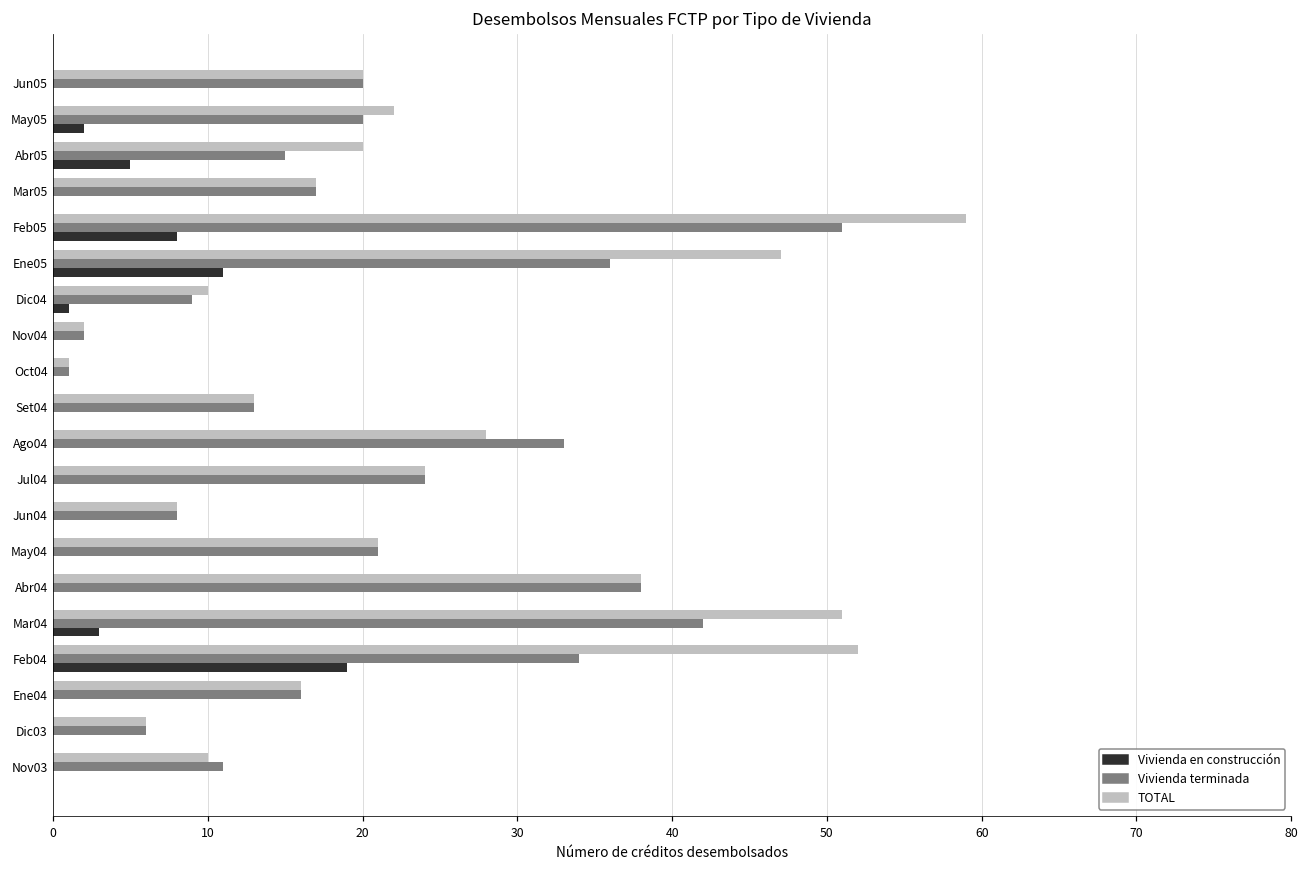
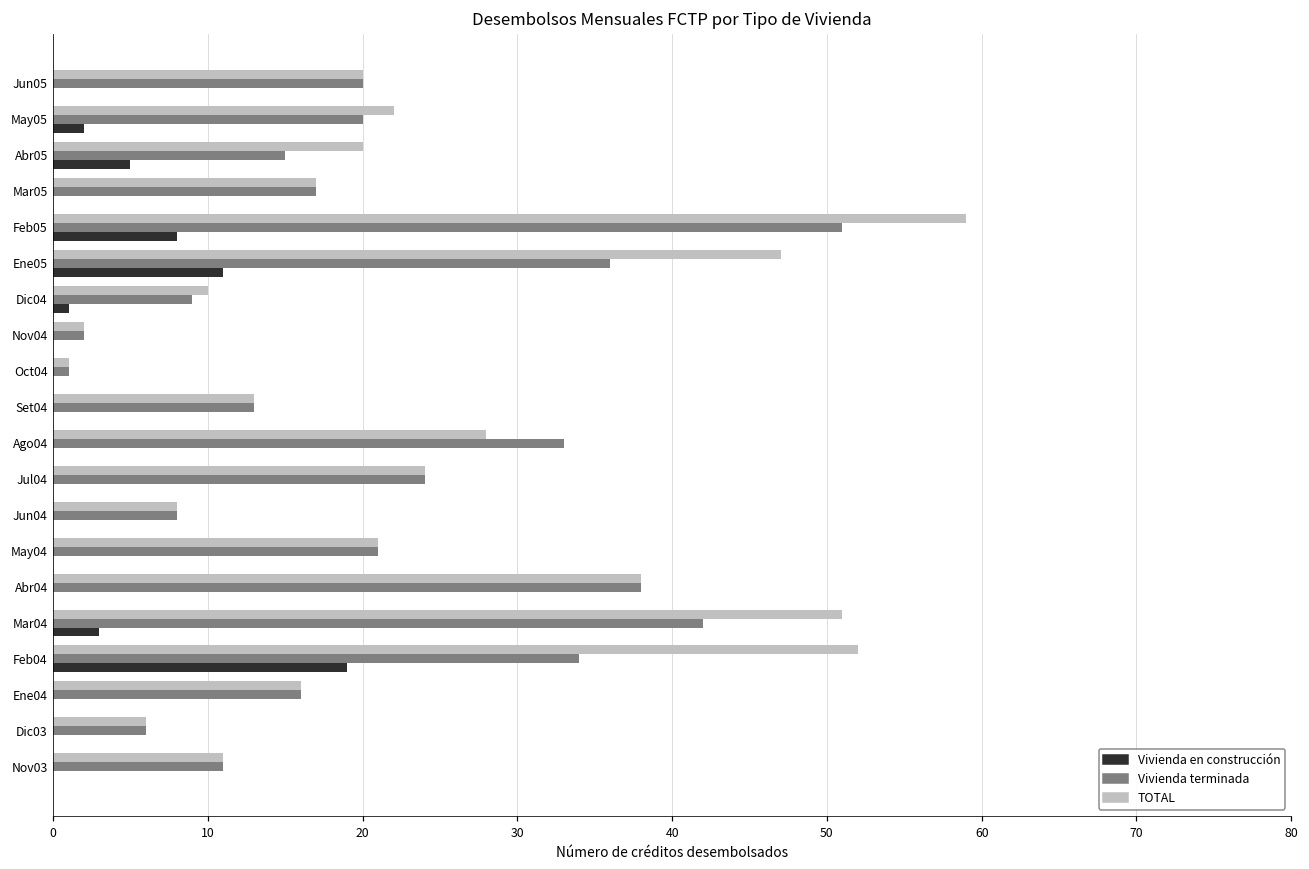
  {
    "Vivienda en construcción": {
      "Jun05": 0,
      "May05": 2,
      "Abr05": 5,
      "Mar05": 0,
      "Feb05": 8,
      "Ene05": 11,
      "Dic04": 1,
      "Nov04": 0,
      "Oct04": 0,
      "Set04": 0,
      "Ago04": 0,
      "Jul04": 0,
      "Jun04": 0,
      "May04": 0,
      "Abr04": 0,
      "Mar04": 3,
      "Feb04": 19,
      "Ene04": 0,
      "Dic03": 0,
      "Nov03": 0
    },
    "Vivienda terminada": {
      "Jun05": 20,
      "May05": 20,
      "Abr05": 15,
      "Mar05": 17,
      "Feb05": 51,
      "Ene05": 36,
      "Dic04": 9,
      "Nov04": 2,
      "Oct04": 1,
      "Set04": 13,
      "Ago04": 33,
      "Jul04": 24,
      "Jun04": 8,
      "May04": 21,
      "Abr04": 38,
      "Mar04": 42,
      "Feb04": 34,
      "Ene04": 16,
      "Dic03": 6,
      "Nov03": 11
    },
    "TOTAL": {
      "Jun05": 20,
      "May05": 22,
      "Abr05": 20,
      "Mar05": 17,
      "Feb05": 59,
      "Ene05": 47,
      "Dic04": 10,
      "Nov04": 2,
      "Oct04": 1,
      "Set04": 13,
      "Ago04": 28,
      "Jul04": 24,
      "Jun04": 8,
      "May04": 21,
      "Abr04": 38,
      "Mar04": 51,
      "Feb04": 52,
      "Ene04": 16,
      "Dic03": 6,
-     "Nov03": 10
+     "Nov03": 11
    }
  }
